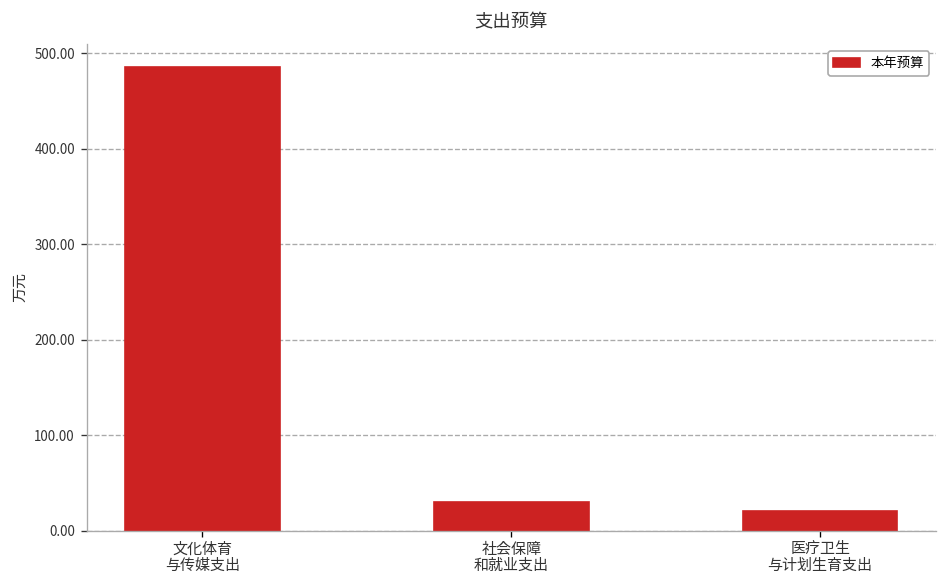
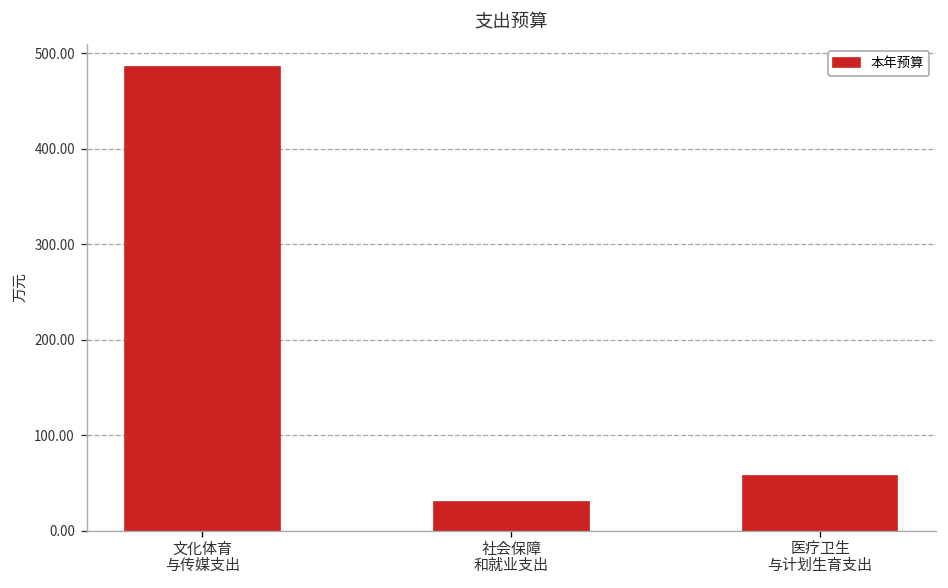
  {
    "文化体育 与传媒支出": 490,
    "社会保障 和就业支出": 30,
-   "医疗卫生 与计划生育支出": 20
+   "医疗卫生 与计划生育支出": 60
  }
